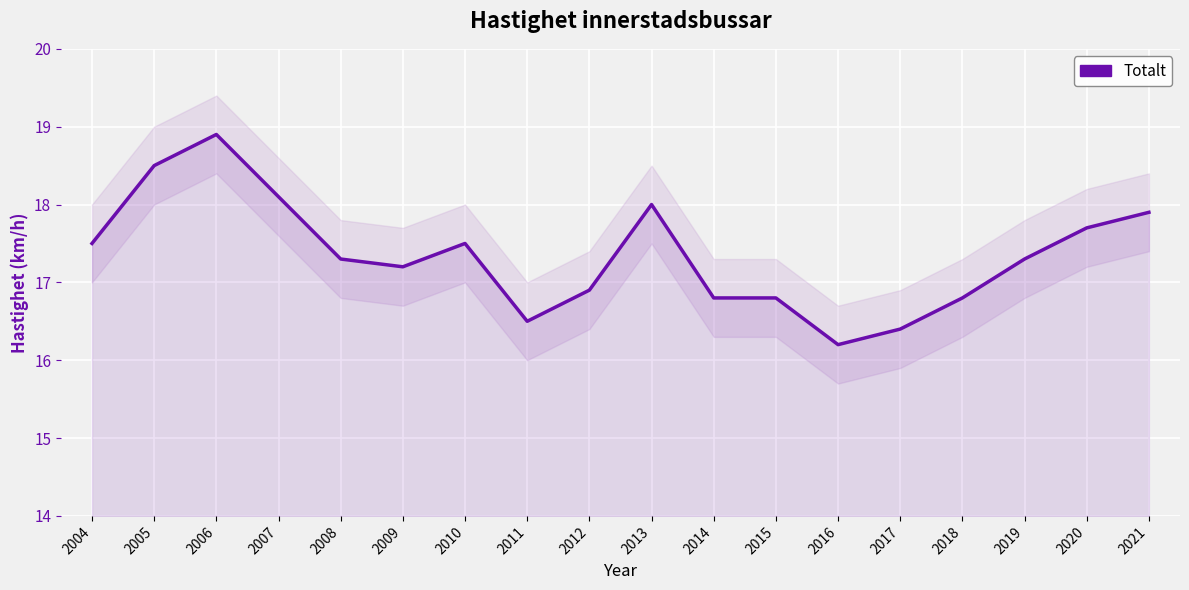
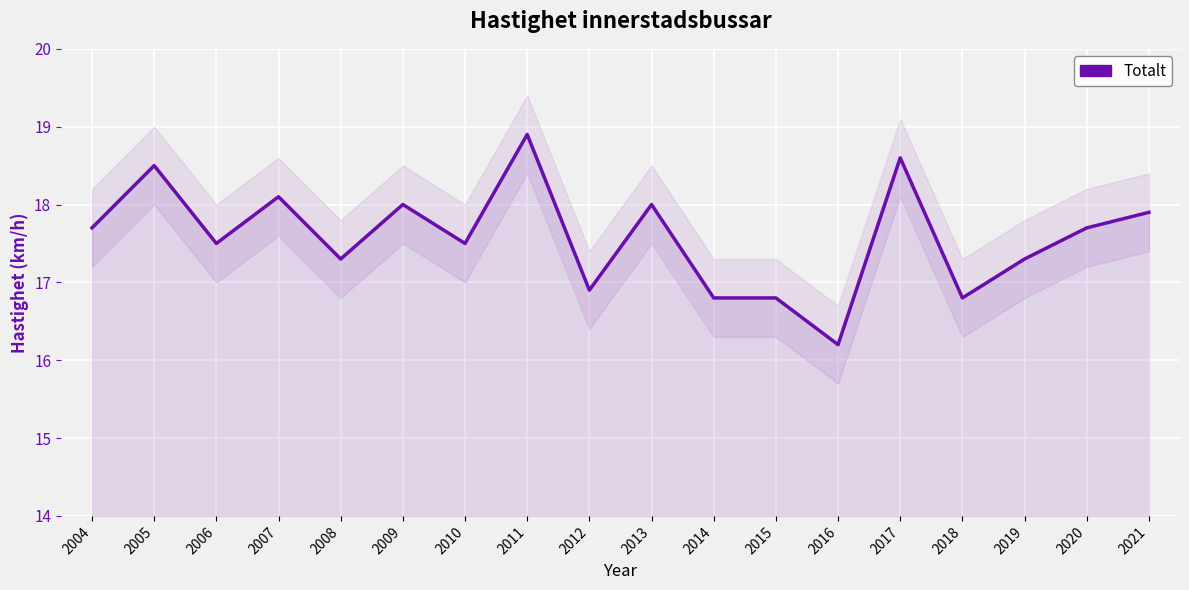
  {
    "Totalt": {
-     "2004": 17.5,
+     "2004": 17.7,
      "2005": 18.5,
-     "2006": 18.9,
+     "2006": 17.5,
      "2007": 18.1,
      "2008": 17.3,
-     "2009": 17.2,
+     "2009": 18.0,
      "2010": 17.5,
-     "2011": 16.5,
+     "2011": 18.9,
      "2012": 16.9,
      "2013": 18.0,
      "2014": 16.8,
      "2015": 16.8,
      "2016": 16.2,
-     "2017": 16.4,
+     "2017": 18.6,
      "2018": 16.8,
      "2019": 17.3,
      "2020": 17.7,
      "2021": 17.9
    }
  }
